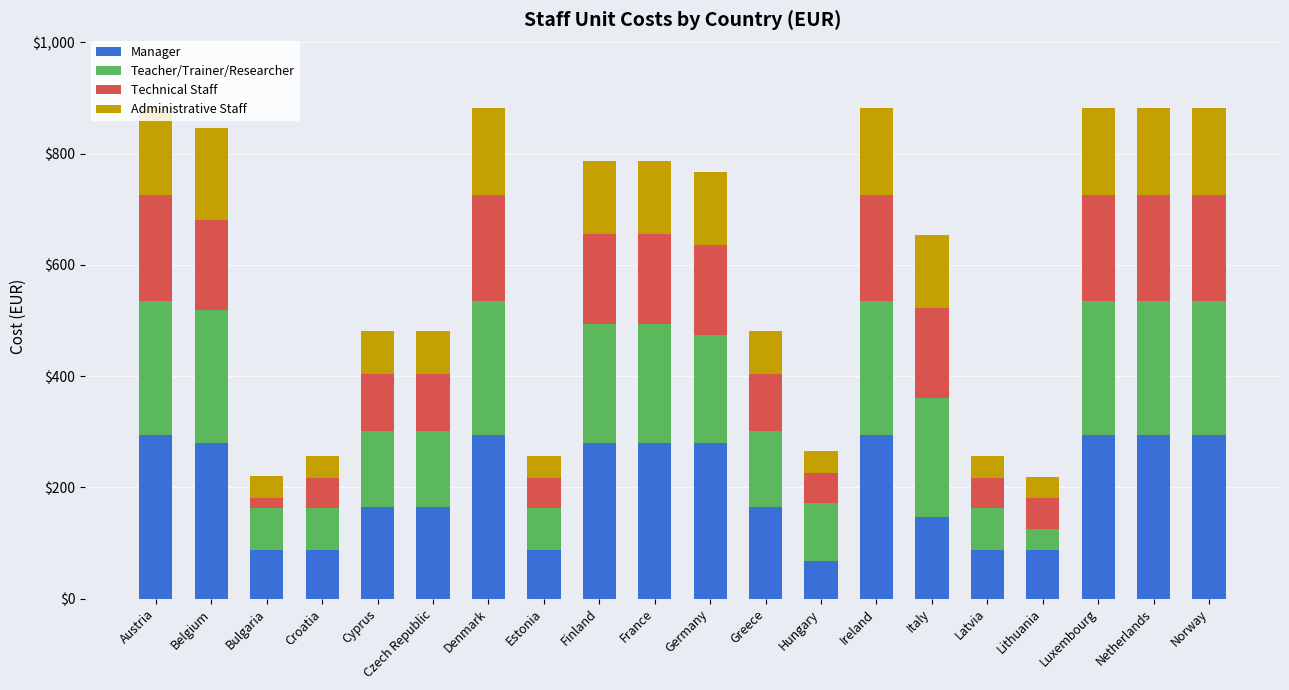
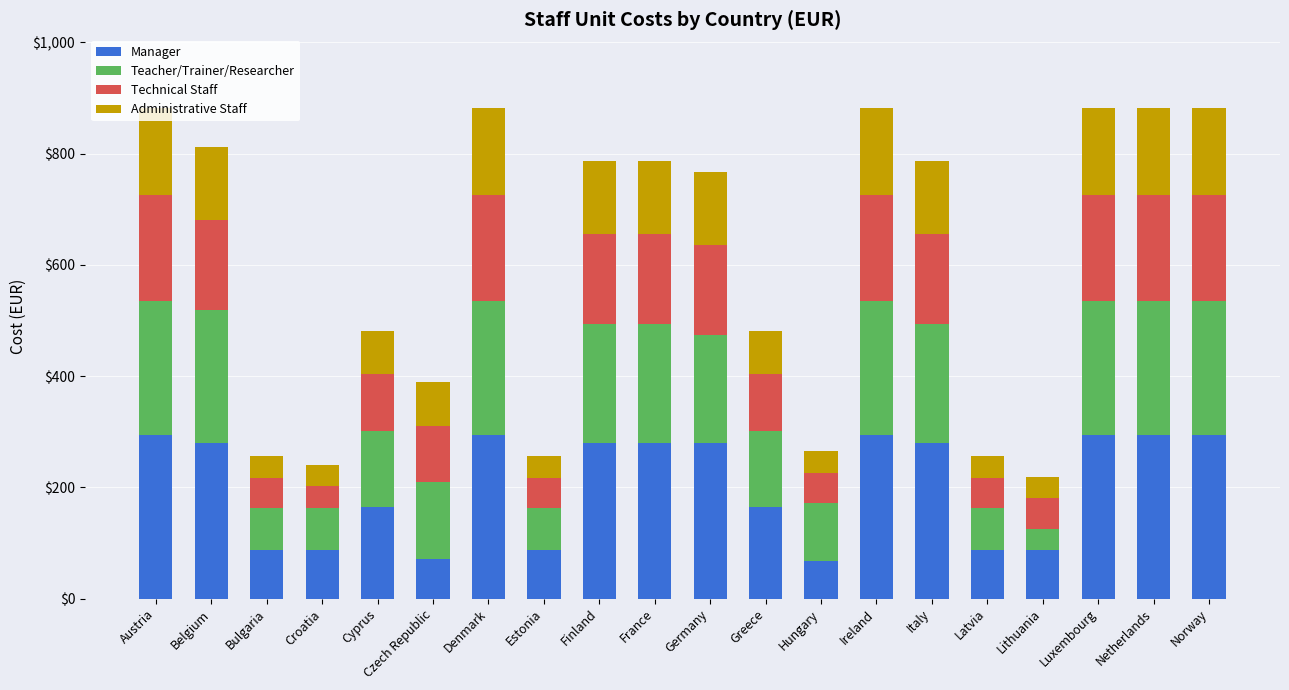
  {
    "Manager": {
      "Austria": "$290",
      "Belgium": "$280",
      "Bulgaria": "$90",
      "Croatia": "$90",
      "Cyprus": "$160",
-     "Czech Republic": "$160",
+     "Czech Republic": "$70",
      "Denmark": "$290",
      "Estonia": "$90",
      "Finland": "$280",
      "France": "$280",
      "Germany": "$280",
      "Greece": "$160",
      "Hungary": "$70",
      "Ireland": "$290",
-     "Italy": "$150",
+     "Italy": "$280",
      "Latvia": "$90",
      "Lithuania": "$90",
      "Luxembourg": "$290",
      "Netherlands": "$290",
      "Norway": "$290"
    },
    "Teacher/Trainer/Researcher": {
      "Austria": "$240",
      "Belgium": "$240",
      "Bulgaria": "$70",
      "Croatia": "$70",
      "Cyprus": "$140",
      "Czech Republic": "$140",
      "Denmark": "$240",
      "Estonia": "$70",
      "Finland": "$210",
      "France": "$210",
      "Germany": "$190",
      "Greece": "$140",
      "Hungary": "$100",
      "Ireland": "$240",
      "Italy": "$210",
      "Latvia": "$70",
      "Lithuania": "$40",
      "Luxembourg": "$240",
      "Netherlands": "$240",
      "Norway": "$240"
    },
    "Technical Staff": {
      "Austria": "$190",
      "Belgium": "$160",
-     "Bulgaria": "$20",
-     "Croatia": "$60",
+     "Bulgaria": "$60",
+     "Croatia": "$40",
      "Cyprus": "$100",
      "Czech Republic": "$100",
      "Denmark": "$190",
      "Estonia": "$60",
      "Finland": "$160",
      "France": "$160",
      "Germany": "$160",
      "Greece": "$100",
      "Hungary": "$60",
      "Ireland": "$190",
      "Italy": "$160",
      "Latvia": "$60",
      "Lithuania": "$60",
      "Luxembourg": "$190",
      "Netherlands": "$190",
      "Norway": "$190"
    },
    "Administrative Staff": {
-     "Belgium": "$170",
+     "Belgium": "$130",
      "Bulgaria": "$40",
      "Croatia": "$40",
      "Cyprus": "$80",
      "Czech Republic": "$80",
      "Denmark": "$160",
      "Estonia": "$40",
      "Finland": "$130",
      "France": "$130",
      "Germany": "$130",
      "Greece": "$80",
      "Hungary": "$40",
      "Ireland": "$160",
      "Italy": "$130",
      "Latvia": "$40",
      "Lithuania": "$40",
      "Luxembourg": "$160",
      "Netherlands": "$160",
      "Norway": "$160"
    }
  }
